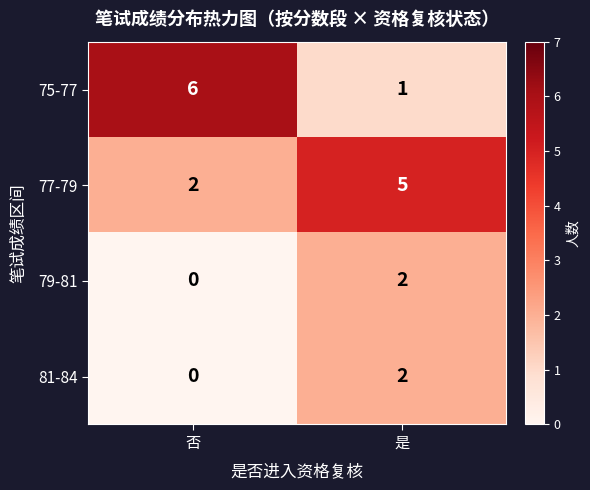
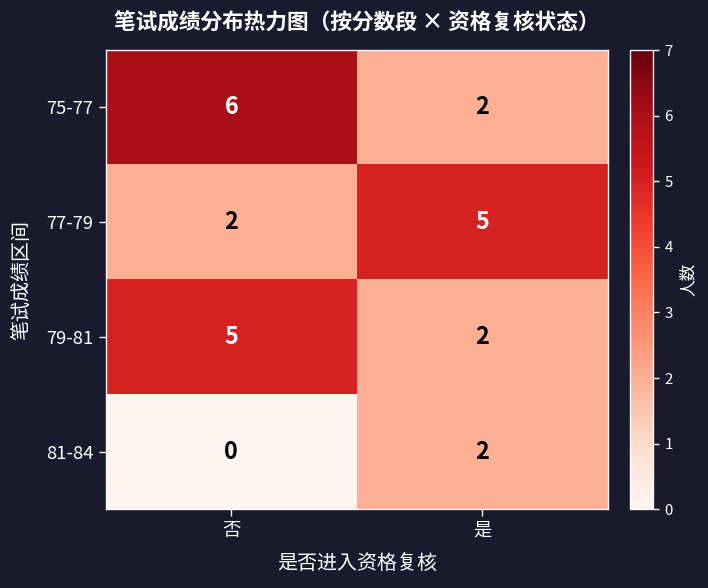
  {
    "75-77": {
      "否": 6,
-     "是": 1
+     "是": 2
    },
    "77-79": {
      "否": 2,
      "是": 5
    },
    "79-81": {
-     "否": 0,
+     "否": 5,
      "是": 2
    },
    "81-84": {
      "否": 0,
      "是": 2
    }
  }
